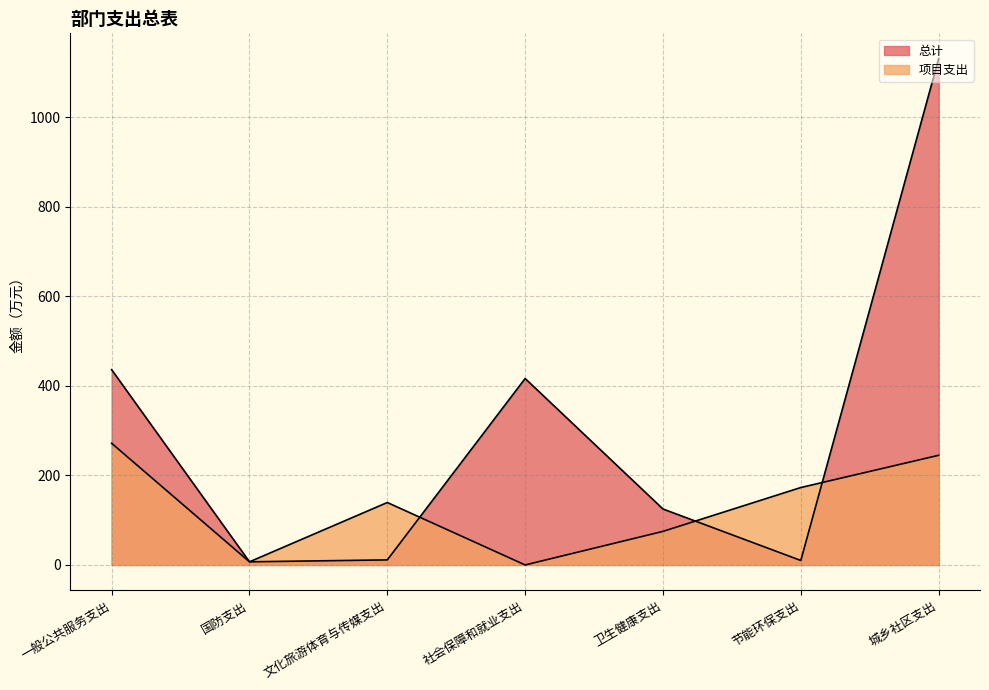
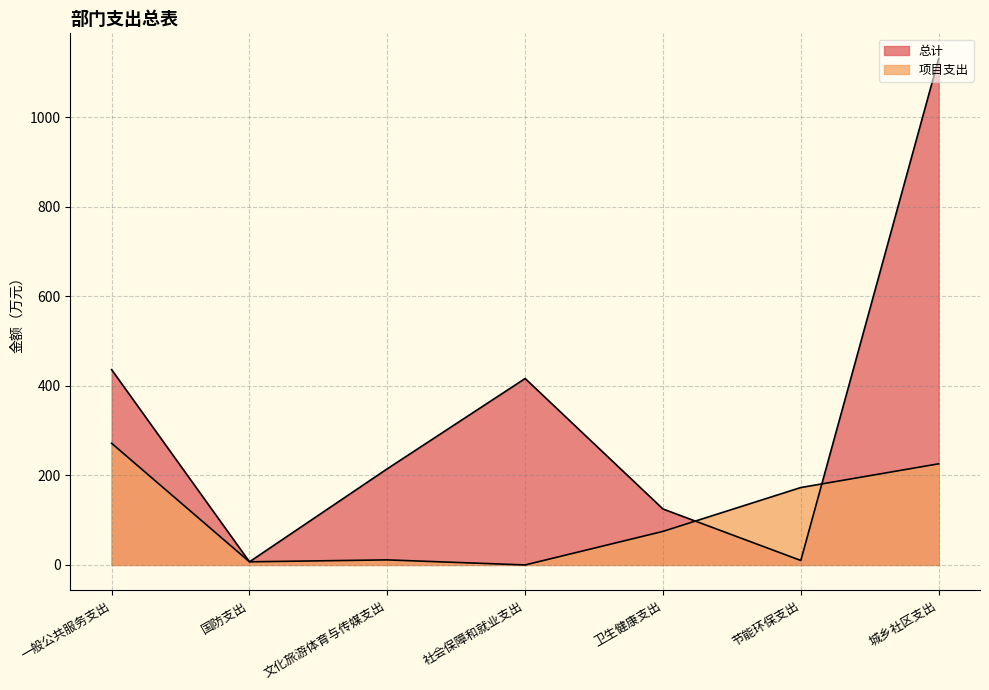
  {
    "总计": {
      "一般公共服务支出": 440,
-     "文化旅游体育与传媒支出": 10,
+     "文化旅游体育与传媒支出": 210,
      "社会保障和就业支出": 420,
      "卫生健康支出": 130,
      "节能环保支出": 10
    },
    "项目支出": {
      "一般公共服务支出": 270,
-     "文化旅游体育与传媒支出": 140,
+     "文化旅游体育与传媒支出": 10,
      "社会保障和就业支出": 0,
      "卫生健康支出": 80,
      "节能环保支出": 170,
-     "城乡社区支出": 250
+     "城乡社区支出": 230
    }
  }
